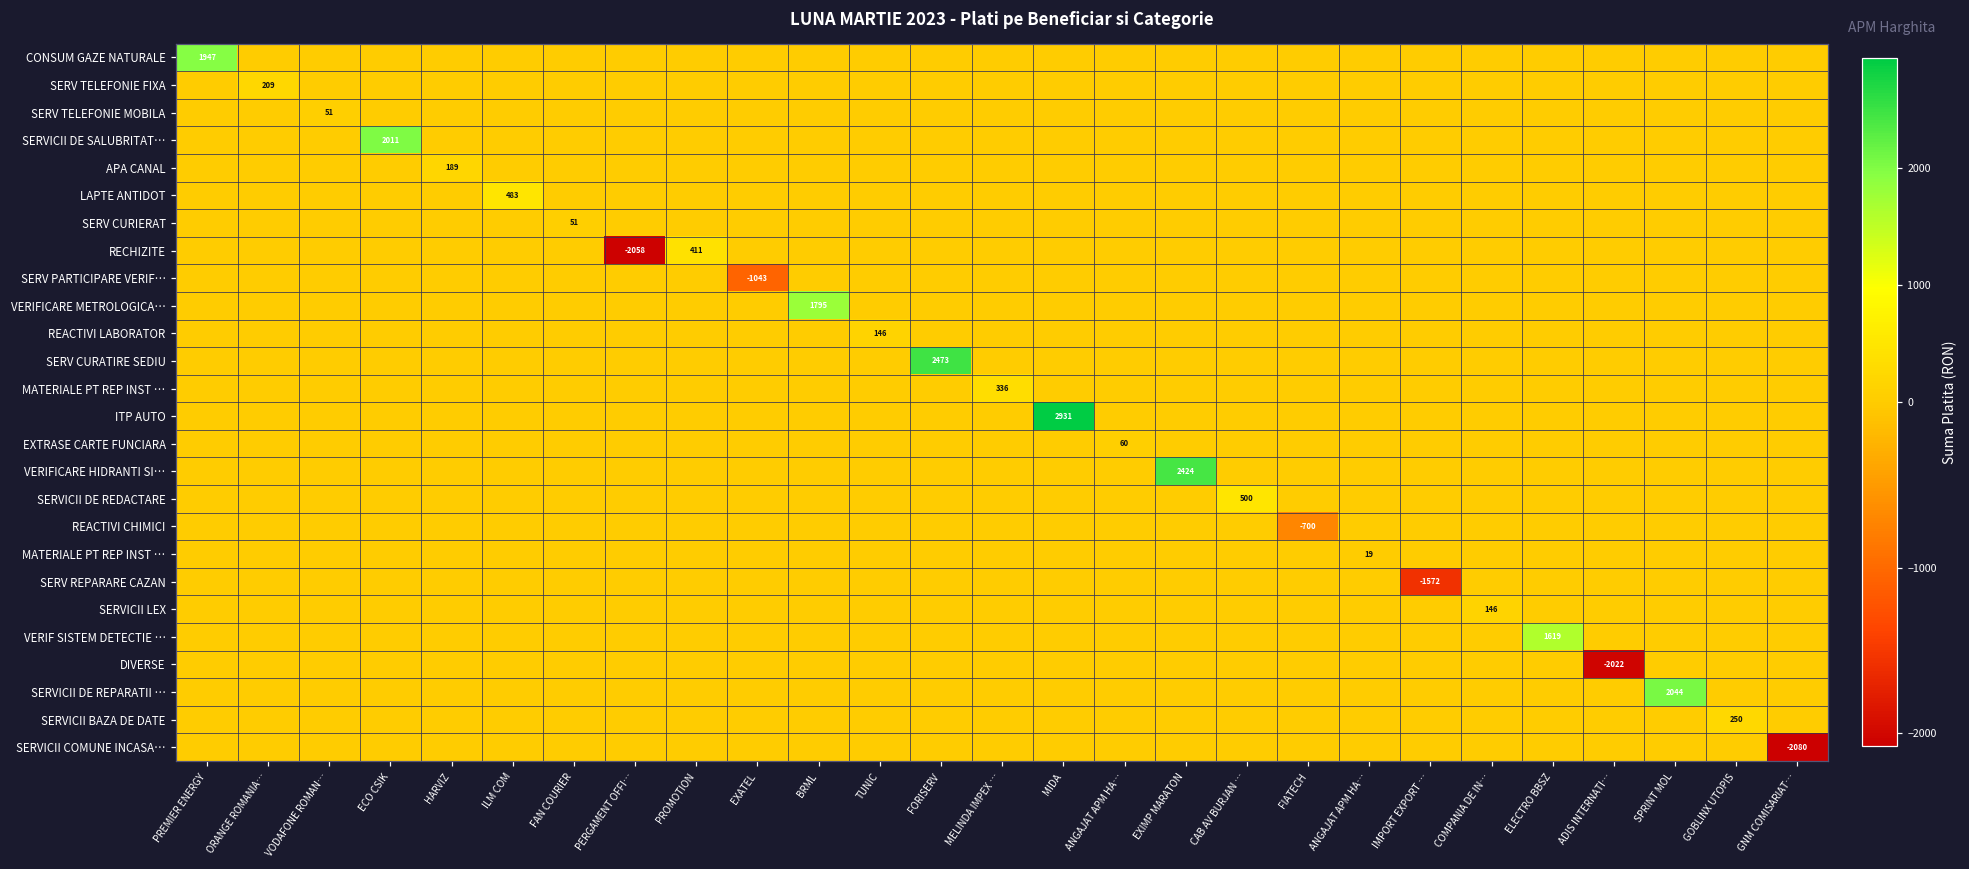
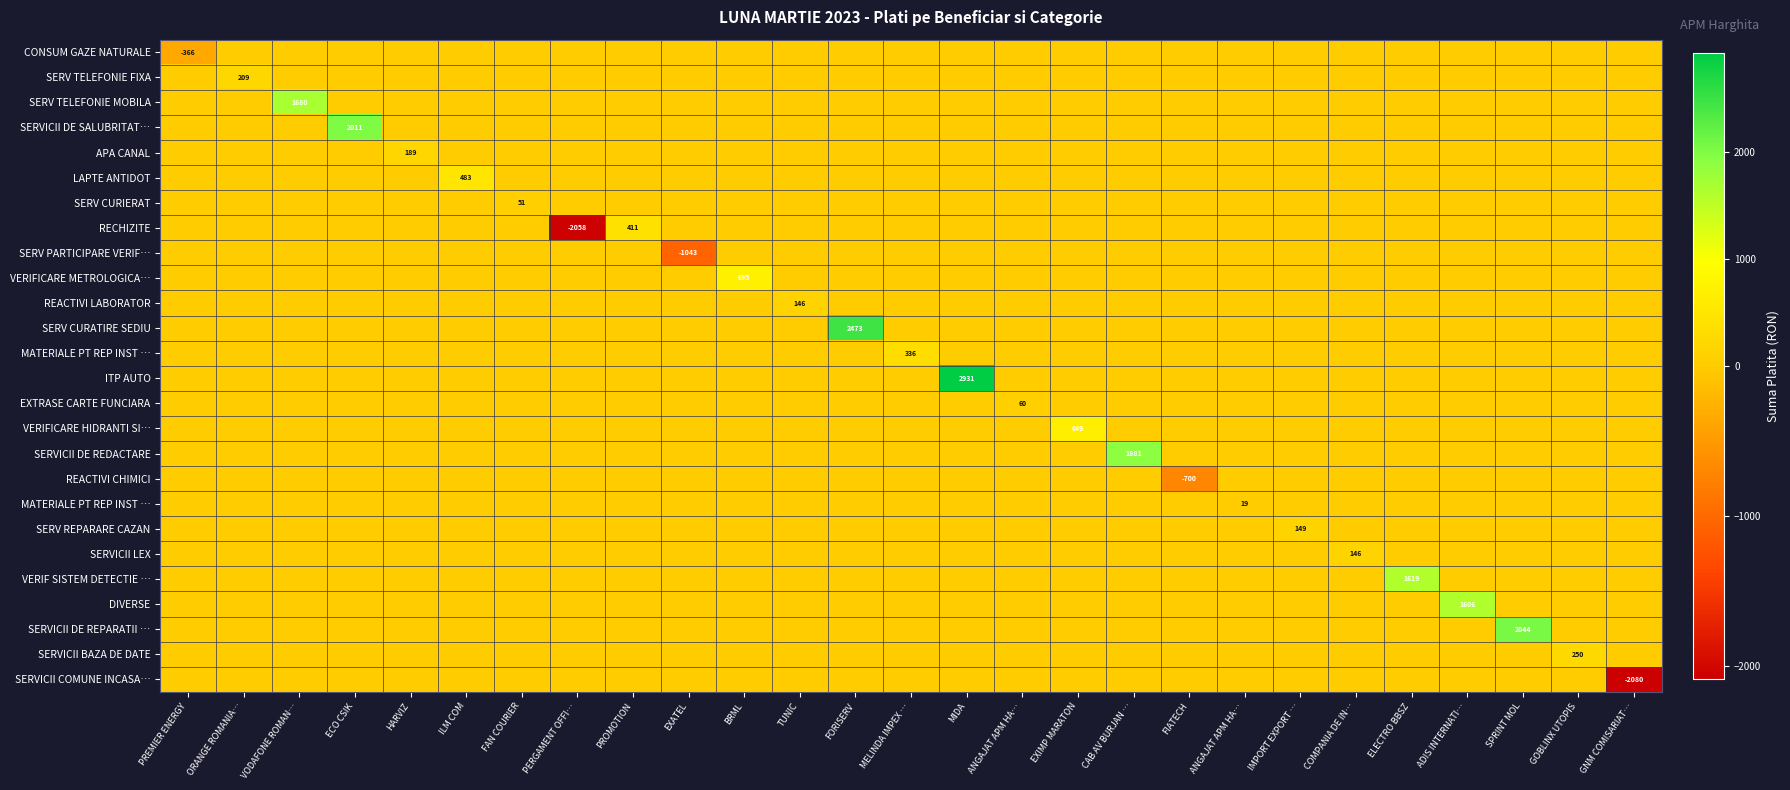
  {
    "CONSUM GAZE NATURALE": {
-     "PREMIER ENERGY": 1947
+     "PREMIER ENERGY": -366
    },
    "SERV TELEFONIE FIXA": {
      "ORANGE ROMANIA…": 209
    },
    "SERV TELEFONIE MOBILA": {
-     "VODAFONE ROMAN…": 51
+     "VODAFONE ROMAN…": 1680
    },
    "SERVICII DE SALUBRITAT…": {
      "ECO CSIK": 2011
    },
    "APA CANAL": {
      "HARVIZ": 189
    },
    "LAPTE ANTIDOT": {
      "ILM COM": 483
    },
    "SERV CURIERAT": {
      "FAN COURIER": 51
    },
    "RECHIZITE": {
      "PERGAMENT OFFI…": -2058,
      "PROMOTION": 411
    },
    "SERV PARTICIPARE VERIF…": {
      "EXATEL": -1043
    },
    "VERIFICARE METROLOGICA…": {
-     "BRML": 1795
+     "BRML": 695
    },
    "REACTIVI LABORATOR": {
      "TUNIC": 146
    },
    "SERV CURATIRE SEDIU": {
      "FORISERV": 2473
    },
    "ITP AUTO": {
      "MIDA": 2931
    },
    "VERIFICARE HIDRANTI SI…": {
-     "EXIMP MARATON": 2424
+     "EXIMP MARATON": 649
    },
    "SERVICII DE REDACTARE": {
-     "CAB AV BURJAN …": 500
+     "CAB AV BURJAN …": 1881
    },
    "REACTIVI CHIMICI": {
      "FIATECH": -700
    },
    "SERV REPARARE CAZAN": {
-     "IMPORT EXPORT …": -1572
+     "IMPORT EXPORT …": 149
    },
    "SERVICII LEX": {
      "COMPANIA DE IN…": 146
    },
    "VERIF SISTEM DETECTIE …": {
      "ELECTRO BBSZ": 1619
    },
    "DIVERSE": {
-     "ADIS INTERNATI…": -2022
+     "ADIS INTERNATI…": 1606
    },
    "SERVICII DE REPARATII …": {
      "SPRINT MOL": 2044
    },
    "SERVICII BAZA DE DATE": {
      "GOBLINX UTOPIS": 250
    },
    "SERVICII COMUNE INCASA…": {
      "GNM COMISARIAT…": -2080
    }
  }
